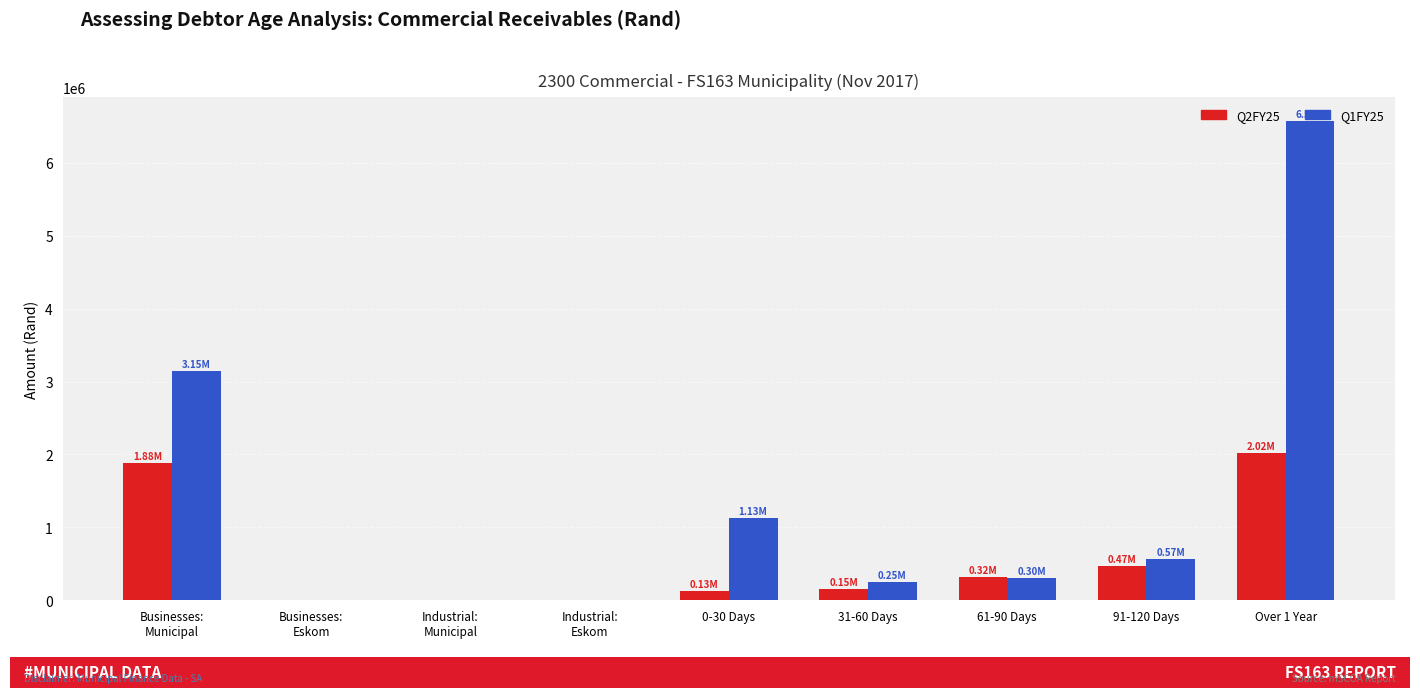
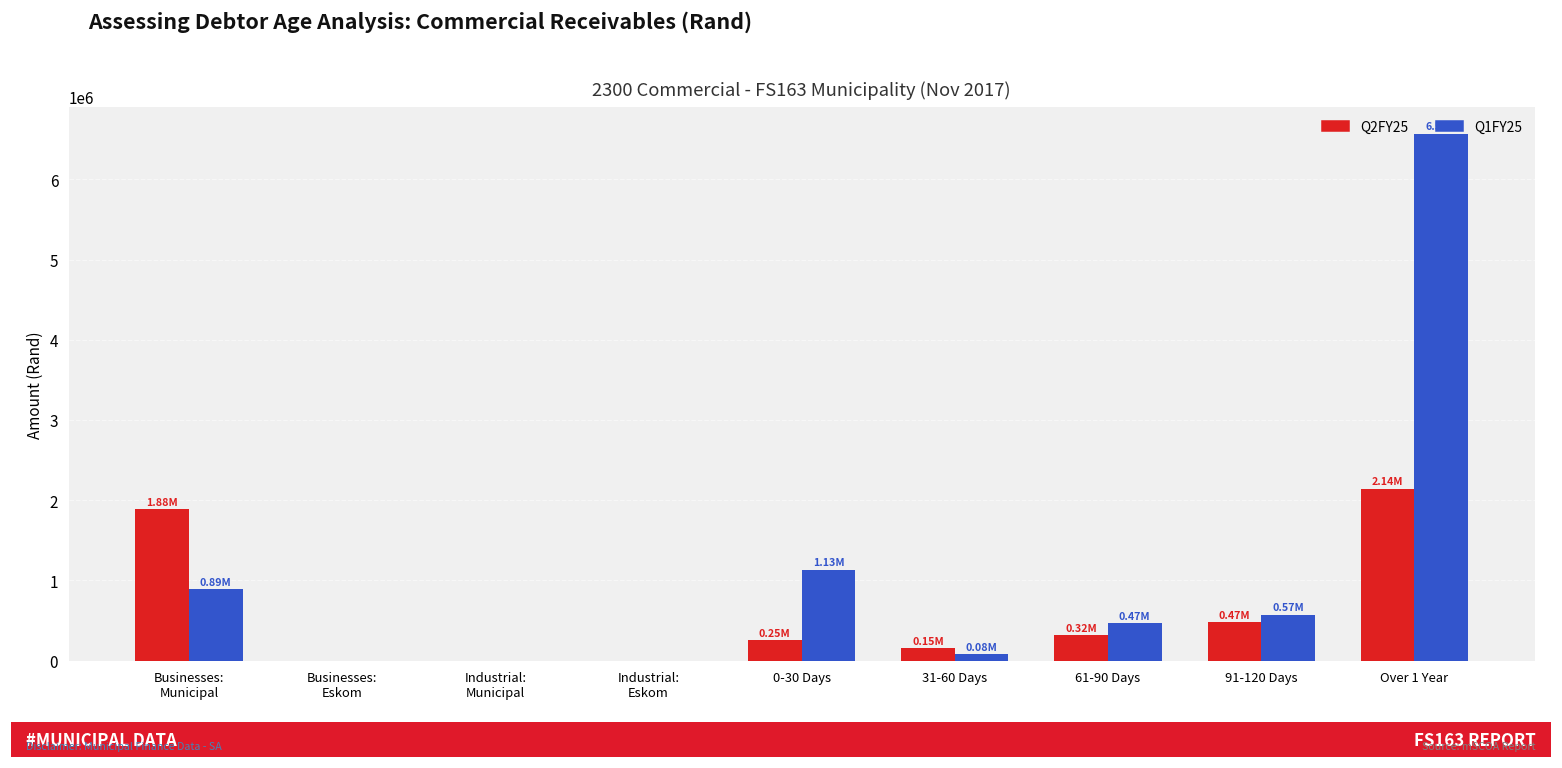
  {
    "Q2FY25": {
      "Businesses: Municipal": "1.88M",
-     "0-30 Days": "0.13M",
+     "0-30 Days": "0.25M",
      "31-60 Days": "0.15M",
      "61-90 Days": "0.32M",
      "91-120 Days": "0.47M",
-     "Over 1 Year": "2.02M"
+     "Over 1 Year": "2.14M"
    },
    "Q1FY25": {
-     "Businesses: Municipal": "3.15M",
+     "Businesses: Municipal": "0.89M",
      "0-30 Days": "1.13M",
-     "31-60 Days": "0.25M",
-     "61-90 Days": "0.30M",
+     "31-60 Days": "0.08M",
+     "61-90 Days": "0.47M",
      "91-120 Days": "0.57M"
    }
  }
